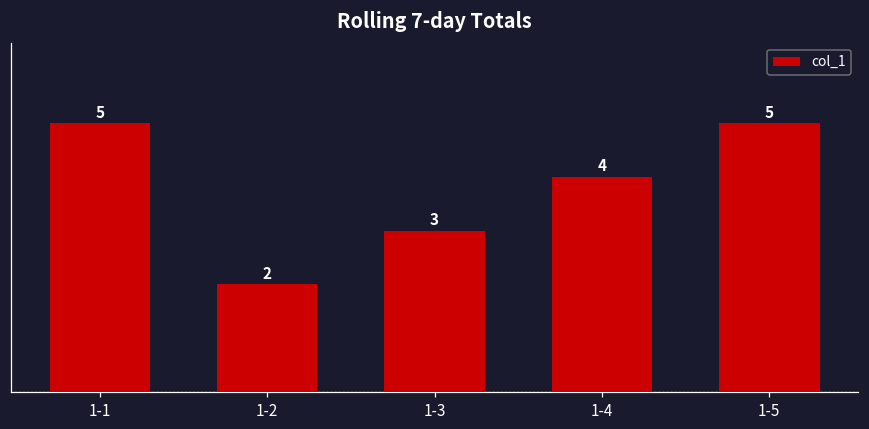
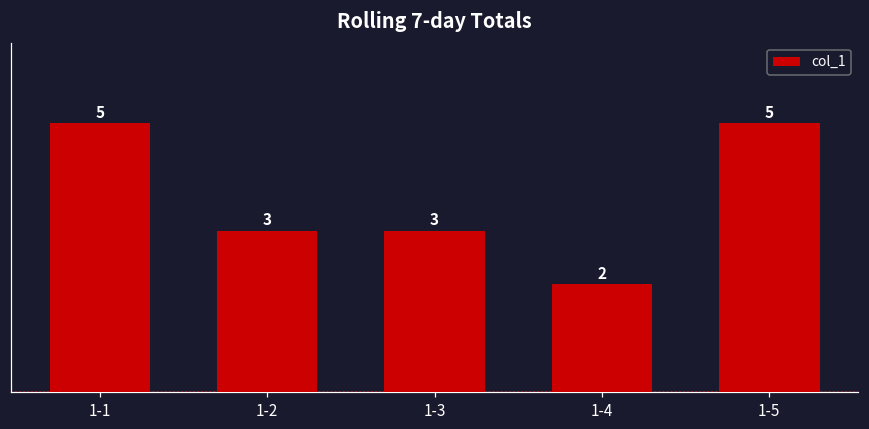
  {
    "1-1": 5,
-   "1-2": 2,
+   "1-2": 3,
    "1-3": 3,
-   "1-4": 4,
+   "1-4": 2,
    "1-5": 5
  }
